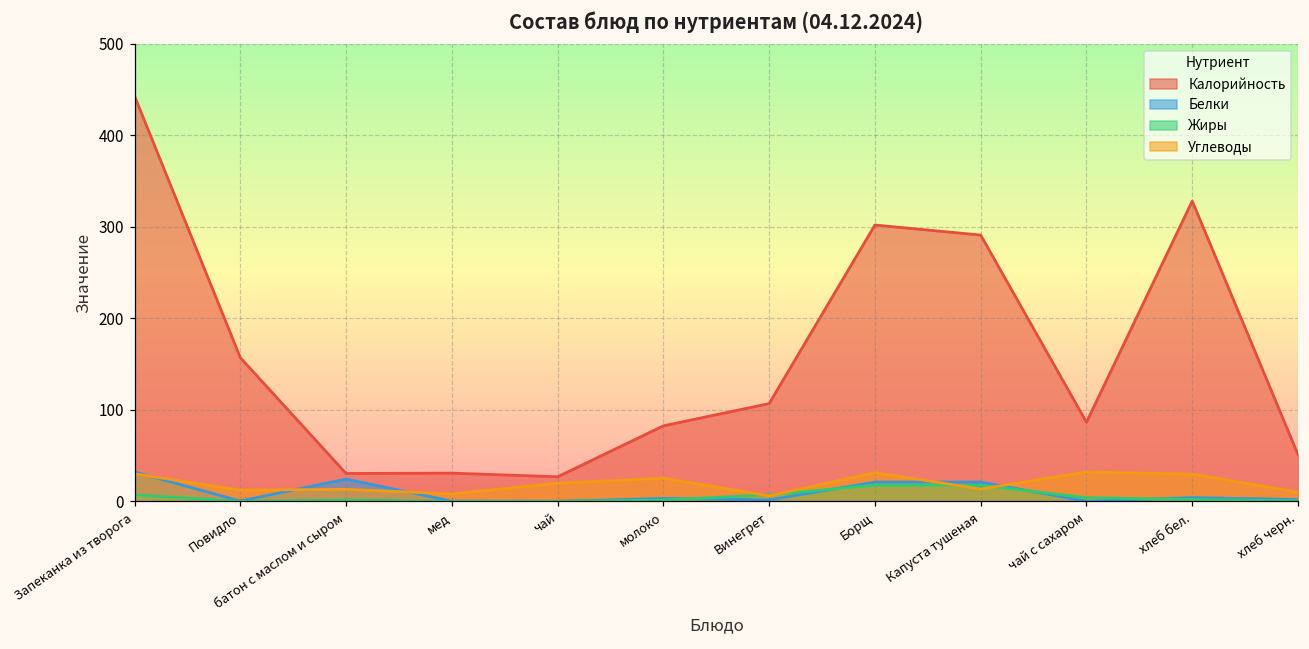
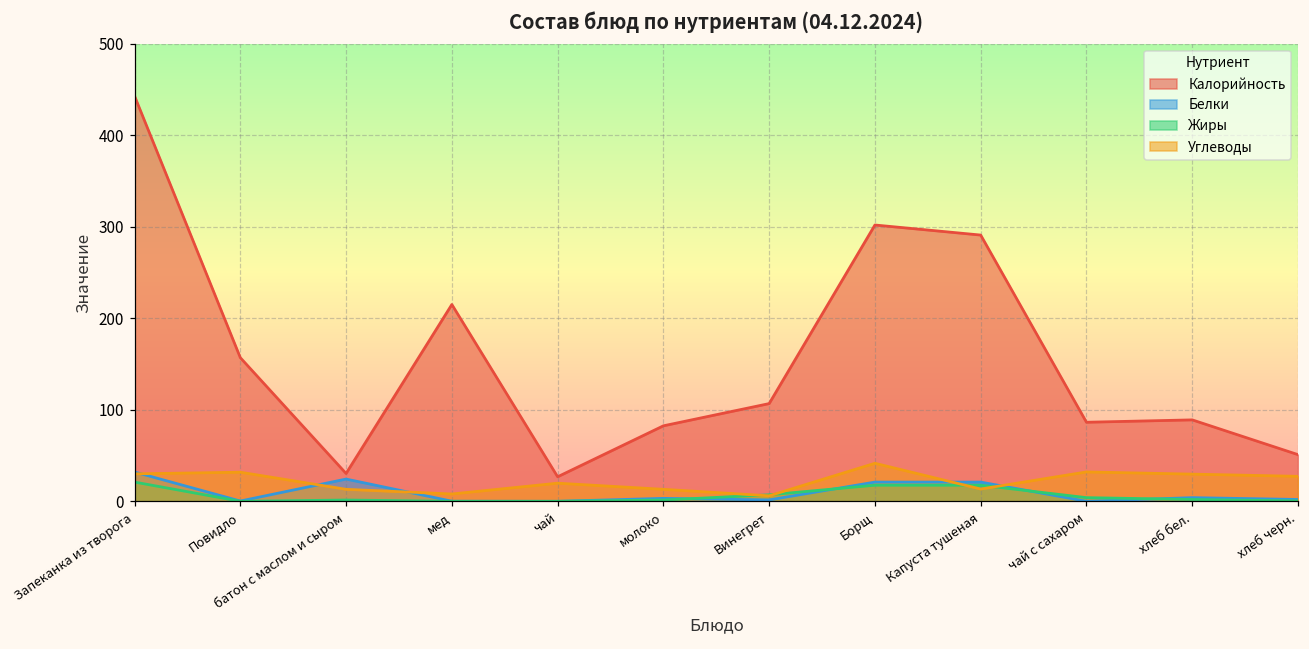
  {
    "Калорийность": {
      "Запеканка из творога": 440,
      "Повидло": 160,
      "батон с маслом и сыром": 30,
-     "мед": 30,
+     "мед": 220,
      "чай": 30,
      "молоко": 80,
      "Винегрет": 110,
      "Борщ": 300,
      "Капуста тушеная": 290,
      "чай с сахаром": 90,
-     "хлеб бел.": 330,
+     "хлеб бел.": 90,
      "хлеб черн.": 50
    },
    "Белки": {
      "батон с маслом и сыром": 20,
      "Винегрет": 0,
      "Борщ": 20,
      "Капуста тушеная": 20,
      "чай с сахаром": 0
    },
    "Жиры": {
-     "Запеканка из творога": 10,
+     "Запеканка из творога": 20,
      "батон с маслом и сыром": 0,
      "Борщ": 20,
      "Капуста тушеная": 20,
      "чай с сахаром": 0
    },
    "Углеводы": {
-     "Повидло": 10,
+     "Повидло": 30,
      "батон с маслом и сыром": 10,
      "мед": 10,
      "чай": 20,
-     "молоко": 30,
-     "Борщ": 30,
+     "молоко": 10,
+     "Борщ": 40,
      "Капуста тушеная": 10,
      "чай с сахаром": 30,
      "хлеб бел.": 30,
-     "хлеб черн.": 10
+     "хлеб черн.": 30
    }
  }
